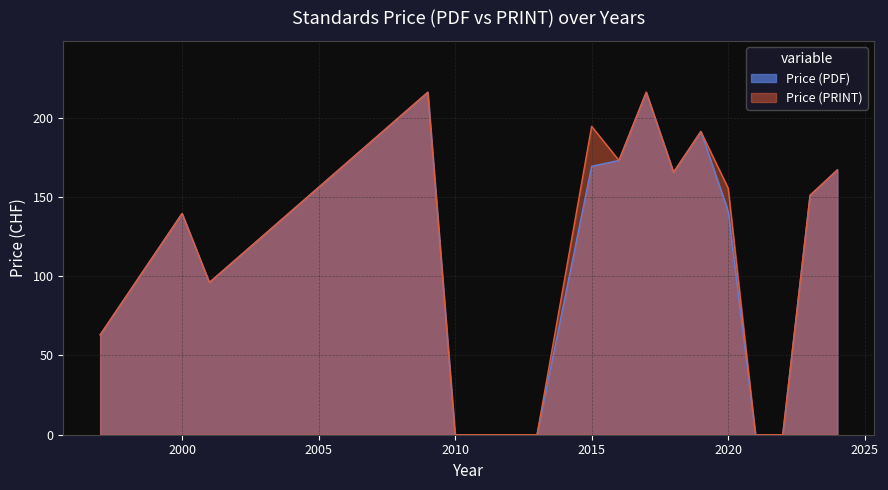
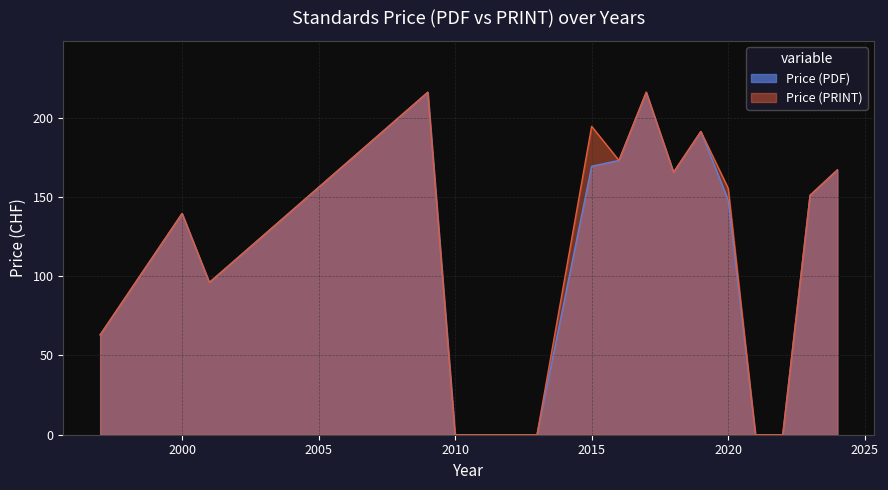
  {
    "Price (PDF)": {
      "2015": 169,
-     "2020": 141
+     "2020": 148
    },
    "Price (PRINT)": {
      "2015": 195,
      "2020": 156
    }
  }
